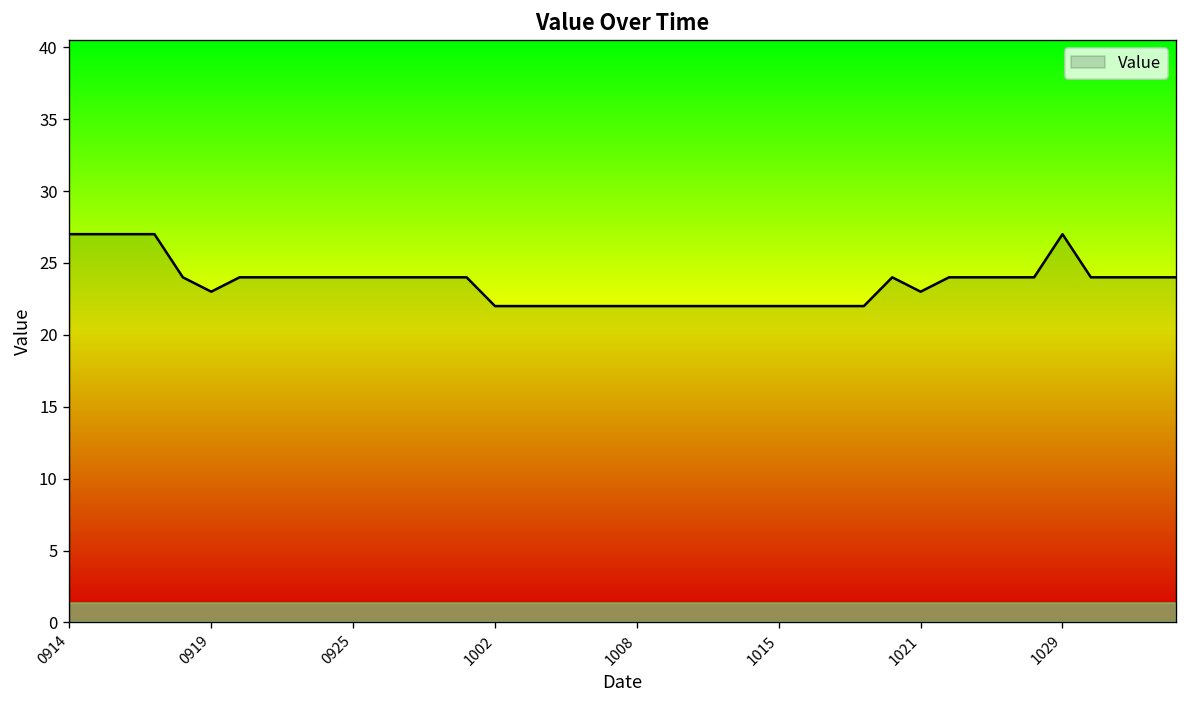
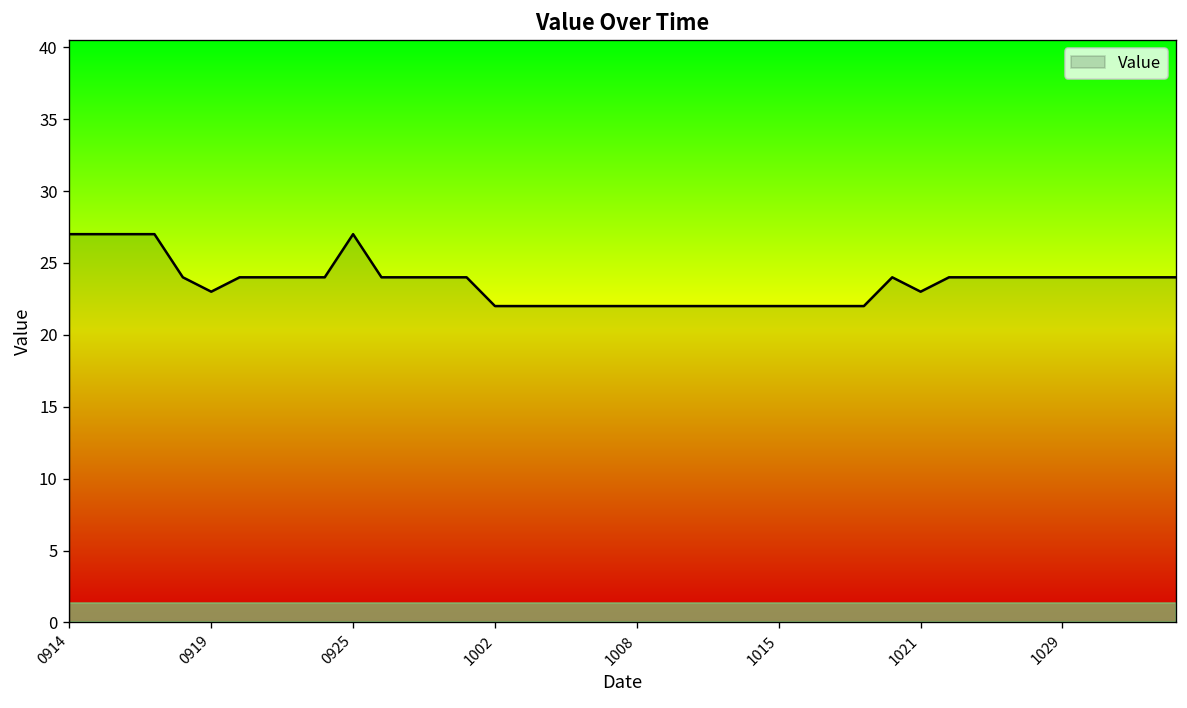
  {
    "0914": 27,
    "0919": 23,
-   "0925": 24,
+   "0925": 27,
    "1002": 22,
    "1008": 22,
    "1015": 22,
    "1021": 23,
-   "1029": 27
+   "1029": 24
  }
